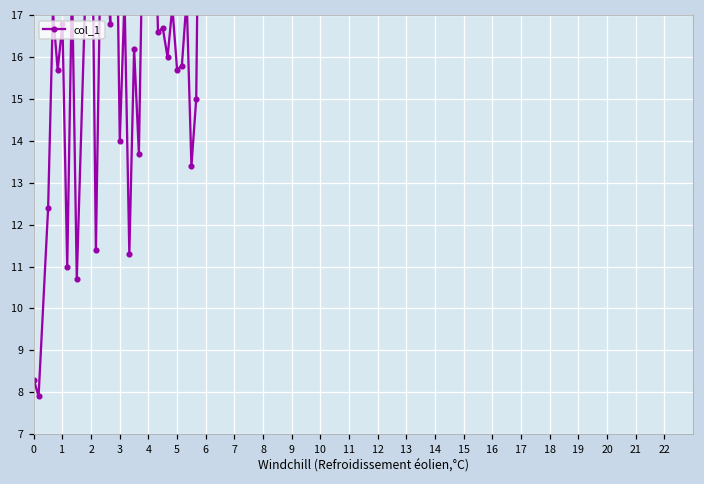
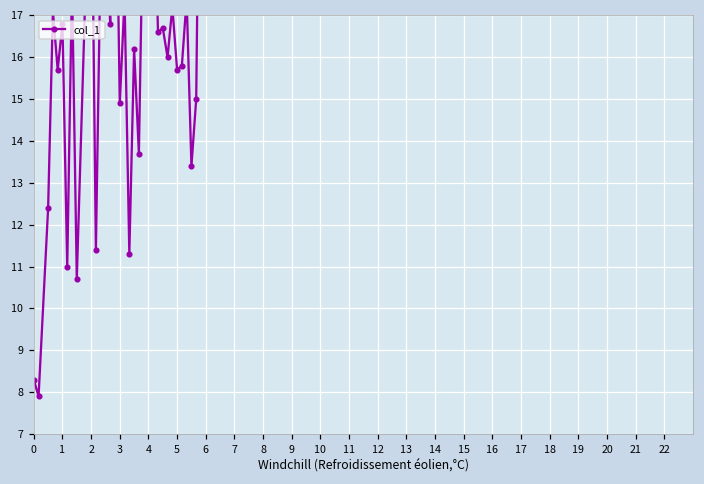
  {
    "0": 8.3,
-   "3": 14.0,
+   "3": 14.9,
    "5": 15.7
  }
